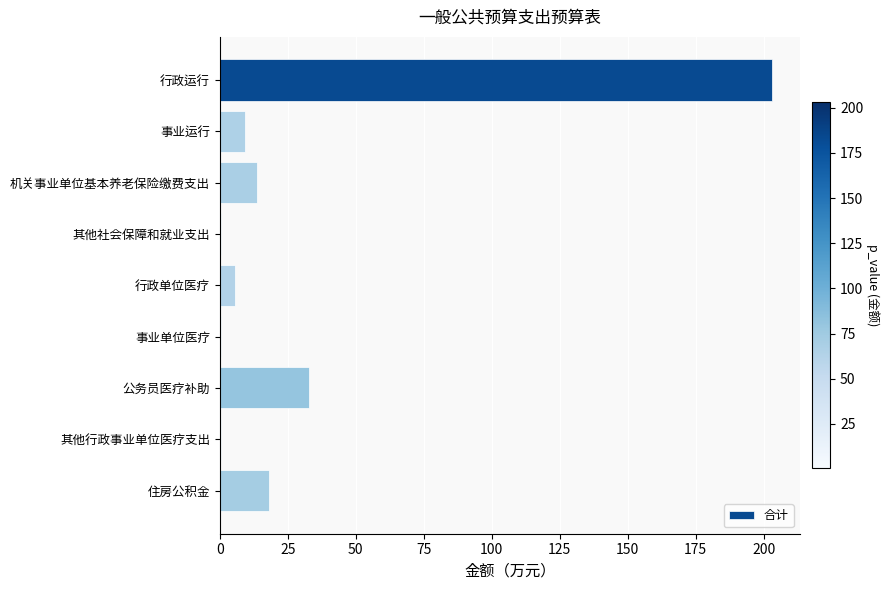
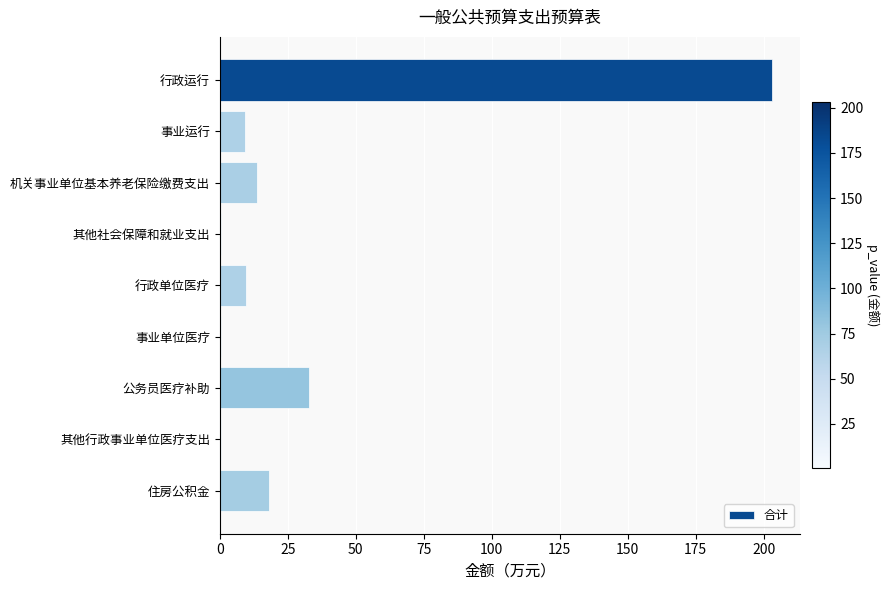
  {
    "行政运行": 203,
    "事业运行": 9,
    "机关事业单位基本养老保险缴费支出": 14,
-   "行政单位医疗": 6,
+   "行政单位医疗": 10,
    "公务员医疗补助": 33,
    "住房公积金": 18
  }
